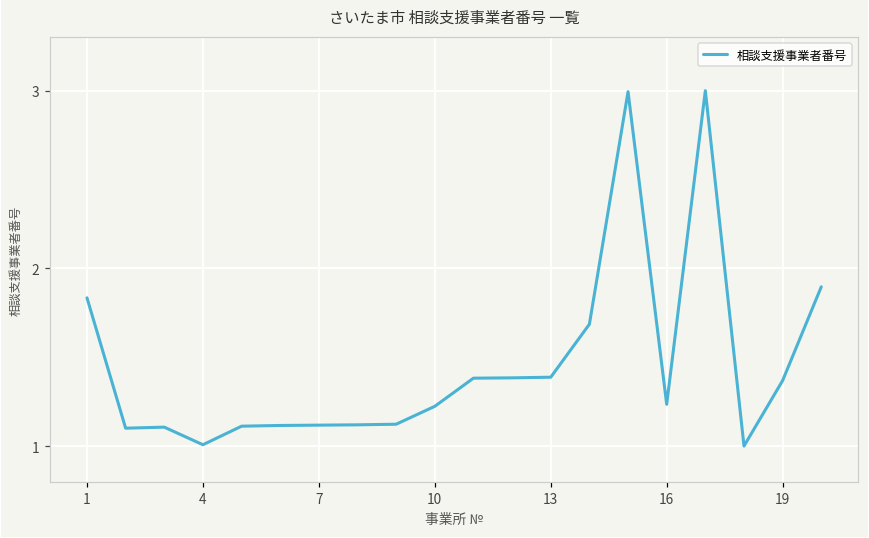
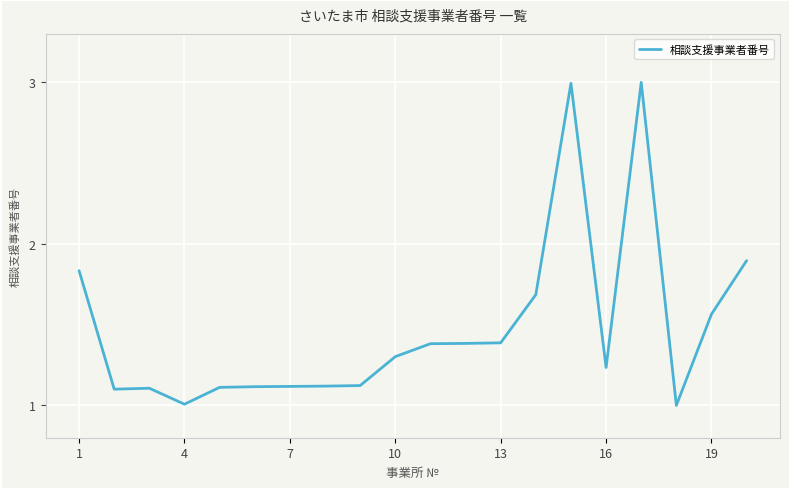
  {
    "1": 1.83,
    "4": 1.01,
    "7": 1.12,
-   "10": 1.22,
+   "10": 1.30,
    "13": 1.39,
    "16": 1.23,
-   "19": 1.37
+   "19": 1.57
  }
